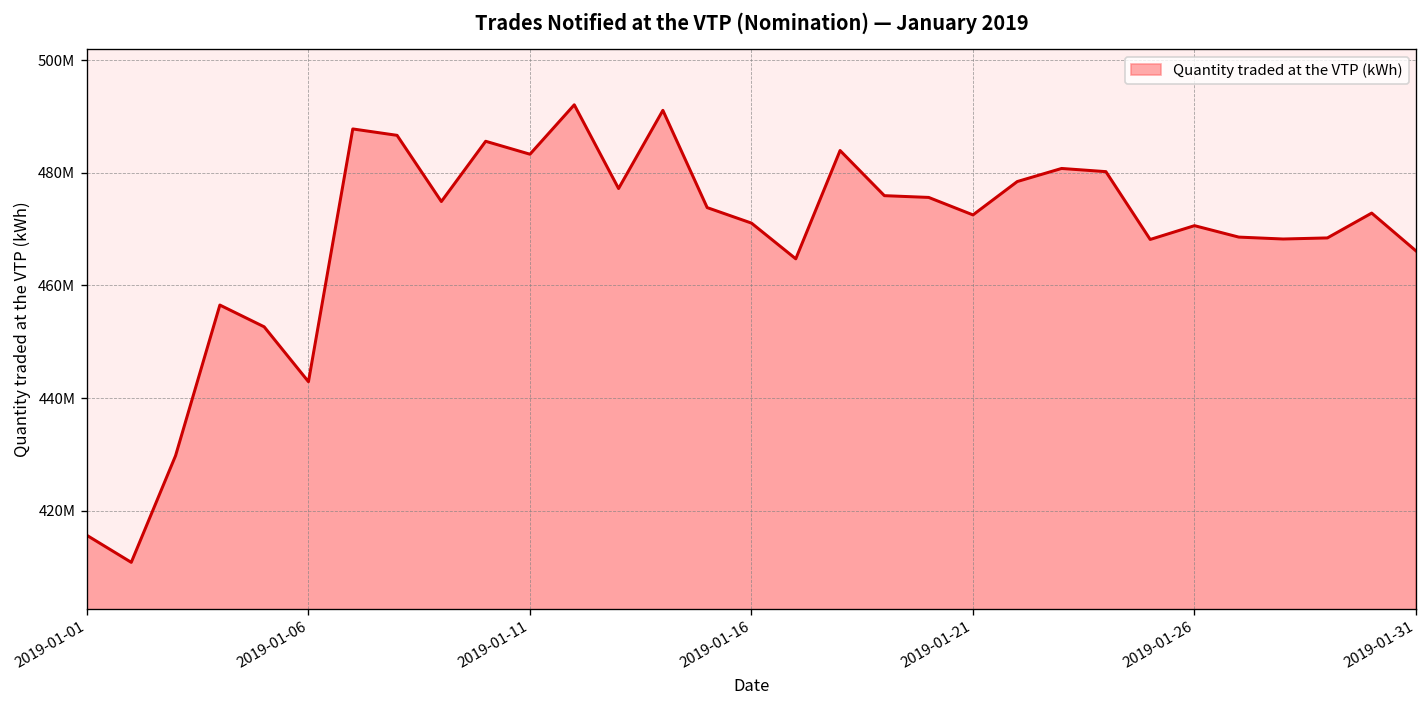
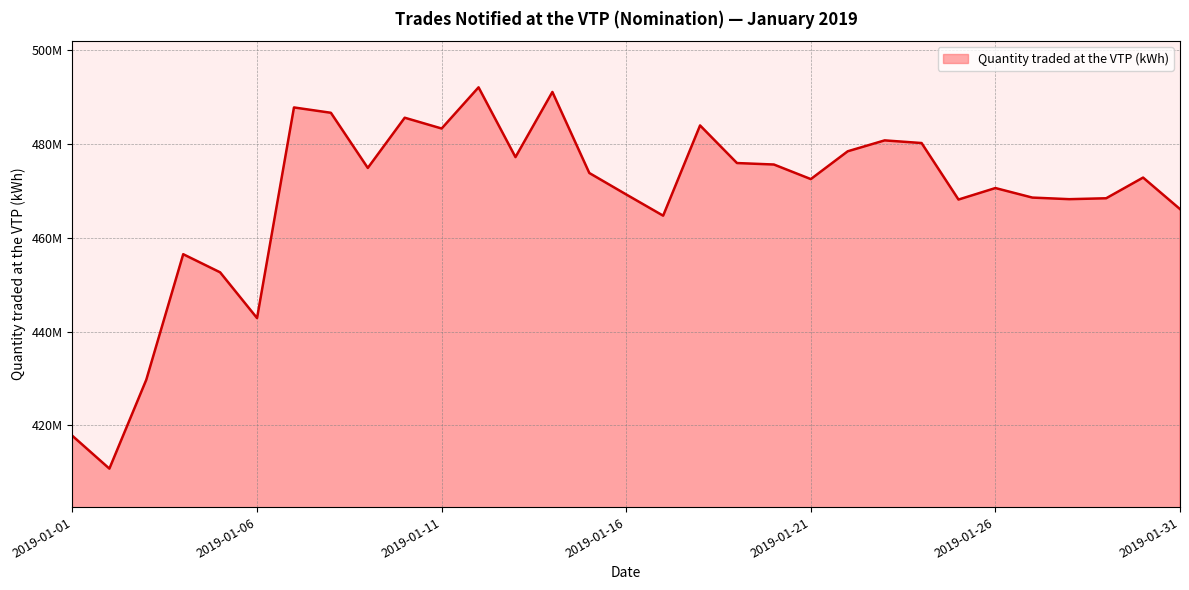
  {
-   "2019-01-01": 416000000,
+   "2019-01-01": 418000000,
    "2019-01-06": 443000000,
    "2019-01-11": 483000000,
-   "2019-01-16": 471000000,
+   "2019-01-16": 469000000,
    "2019-01-21": 473000000,
    "2019-01-26": 471000000,
    "2019-01-31": 466000000
  }
